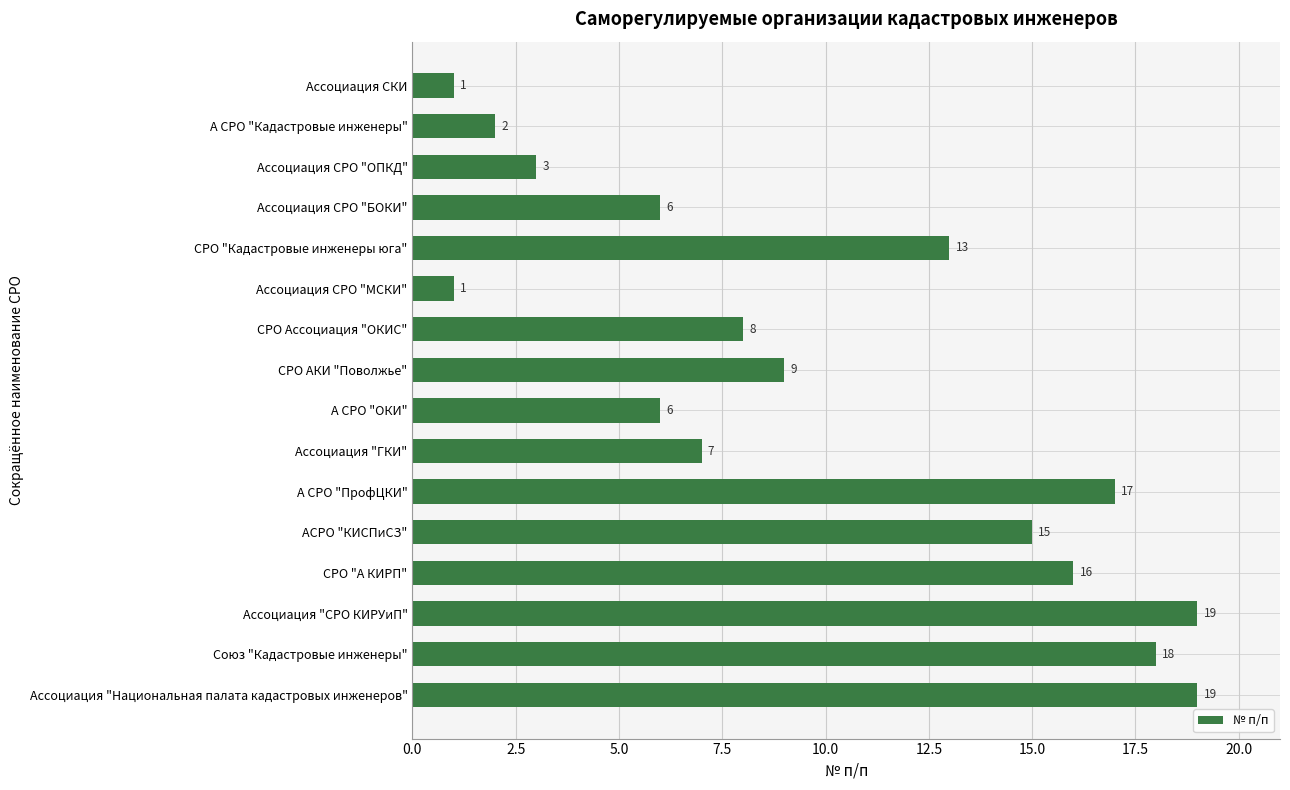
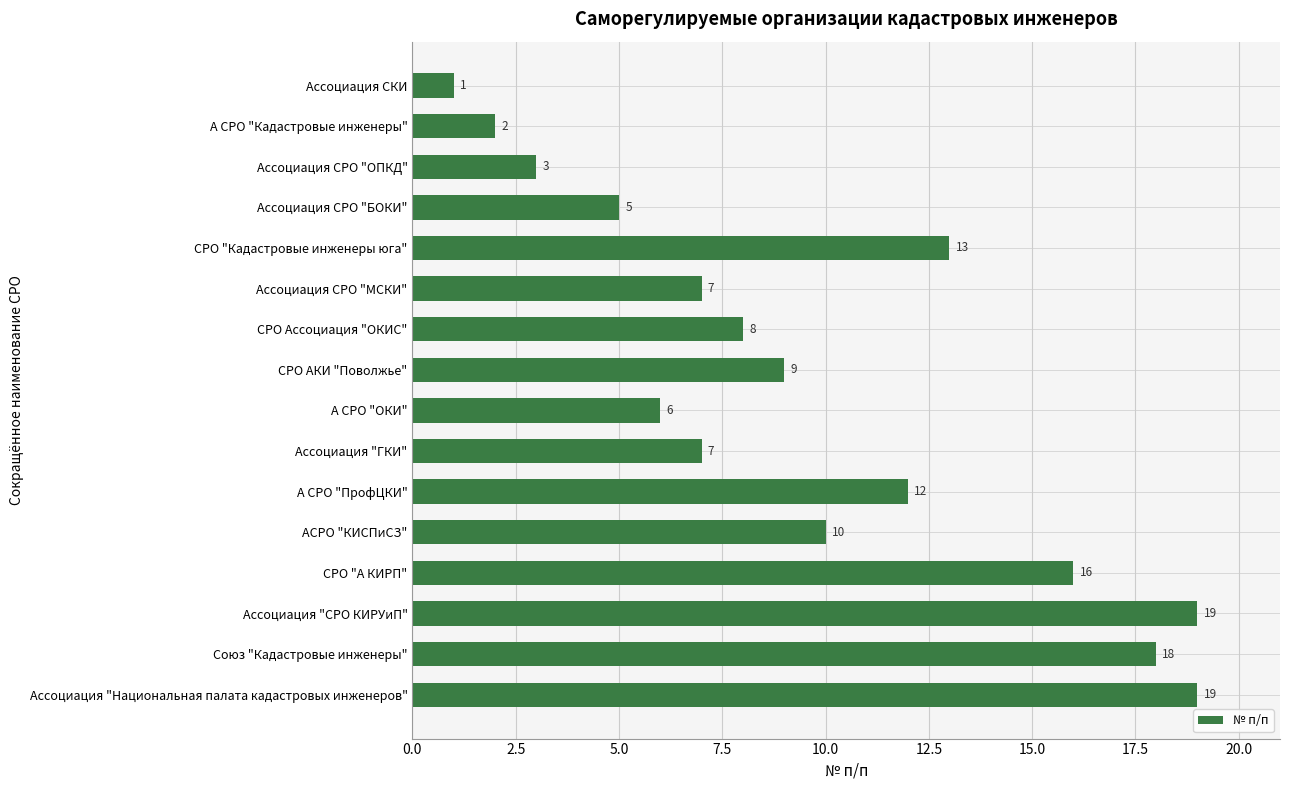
  {
    "Ассоциация СКИ": 1,
    "А СРО \"Кадастровые инженеры\"": 2,
    "Ассоциация СРО \"ОПКД\"": 3,
-   "Ассоциация СРО \"БОКИ\"": 6,
+   "Ассоциация СРО \"БОКИ\"": 5,
    "СРО \"Кадастровые инженеры юга\"": 13,
-   "Ассоциация СРО \"МСКИ\"": 1,
+   "Ассоциация СРО \"МСКИ\"": 7,
    "СРО Ассоциация \"ОКИС\"": 8,
    "СРО АКИ \"Поволжье\"": 9,
    "А СРО \"ОКИ\"": 6,
    "Ассоциация \"ГКИ\"": 7,
-   "А СРО \"ПрофЦКИ\"": 17,
-   "АСРО \"КИСПиСЗ\"": 15,
+   "А СРО \"ПрофЦКИ\"": 12,
+   "АСРО \"КИСПиСЗ\"": 10,
    "СРО \"А КИРП\"": 16,
    "Ассоциация \"СРО КИРУиП\"": 19,
    "Союз \"Кадастровые инженеры\"": 18,
    "Ассоциация \"Национальная палата кадастровых инженеров\"": 19
  }
